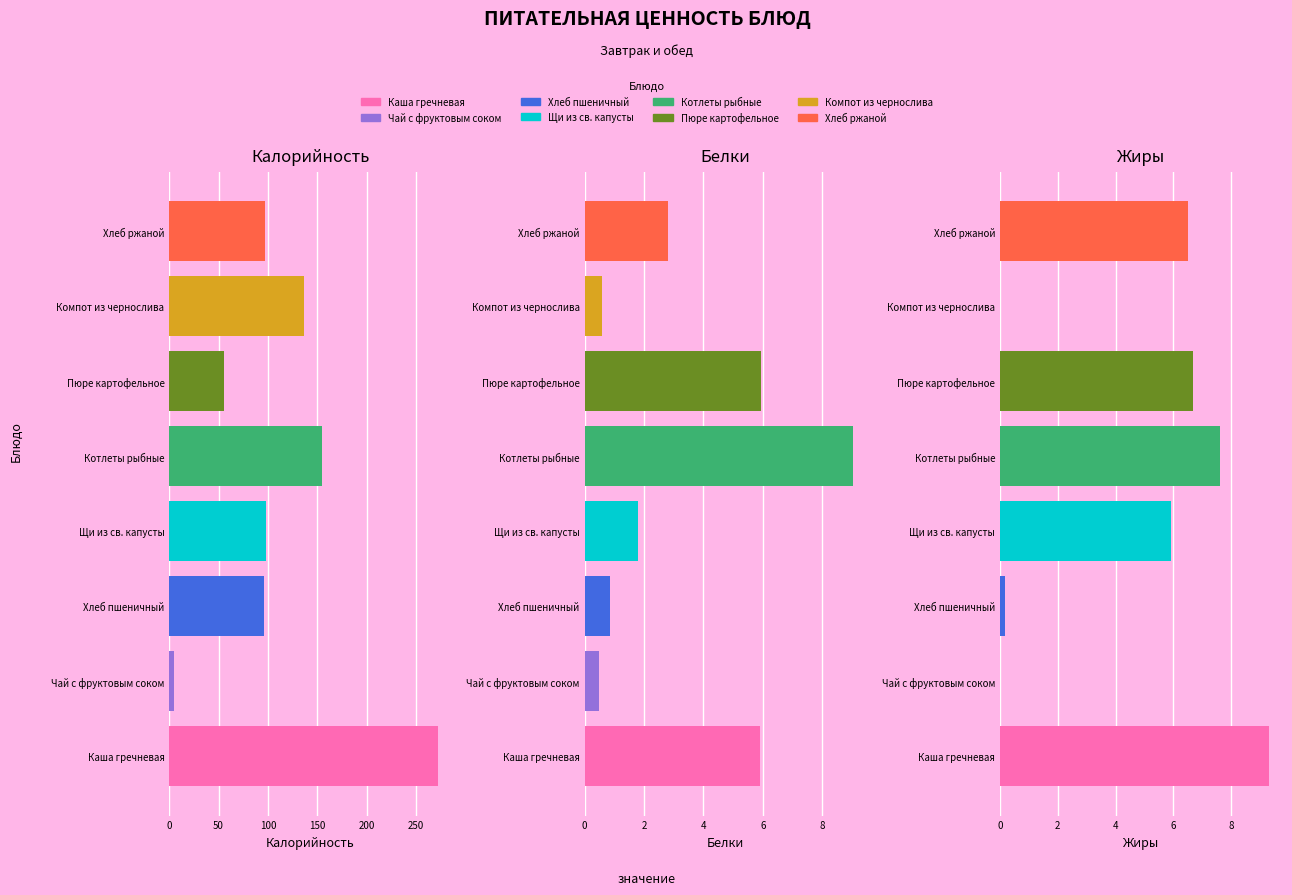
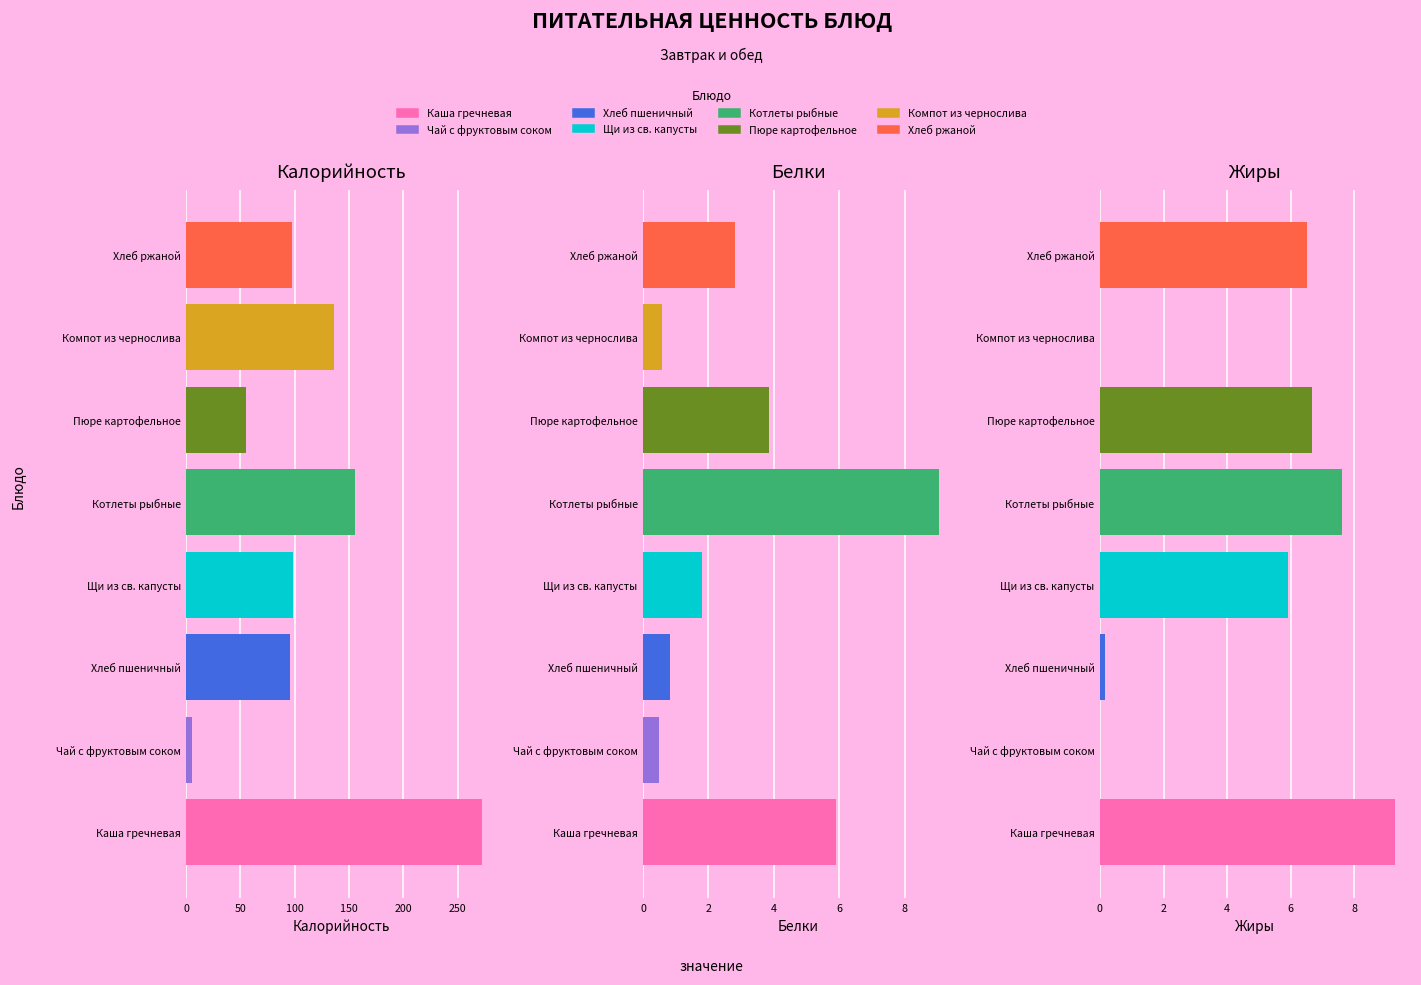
  {
    "Калорийность": {
      "Хлеб ржаной": 100,
      "Компот из чернослива": 140,
      "Пюре картофельное": 60,
      "Котлеты рыбные": 160,
      "Щи из св. капусты": 100,
      "Хлеб пшеничный": 100,
      "Чай с фруктовым соком": 10,
      "Каша гречневая": 270
    },
    "Белки": {
      "Хлеб ржаной": 2.8,
      "Компот из чернослива": 0.6,
-     "Пюре картофельное": 5.9,
+     "Пюре картофельное": 3.9,
      "Котлеты рыбные": 9.0,
      "Щи из св. капусты": 1.8,
      "Хлеб пшеничный": 0.8,
      "Чай с фруктовым соком": 0.5,
      "Каша гречневая": 5.9
    },
    "Жиры": {
      "Хлеб ржаной": 6.5,
      "Компот из чернослива": 0.0,
      "Пюре картофельное": 6.7,
      "Котлеты рыбные": 7.6,
      "Щи из св. капусты": 5.9,
      "Хлеб пшеничный": 0.2,
      "Чай с фруктовым соком": 0.0,
      "Каша гречневая": 9.3
    }
  }
